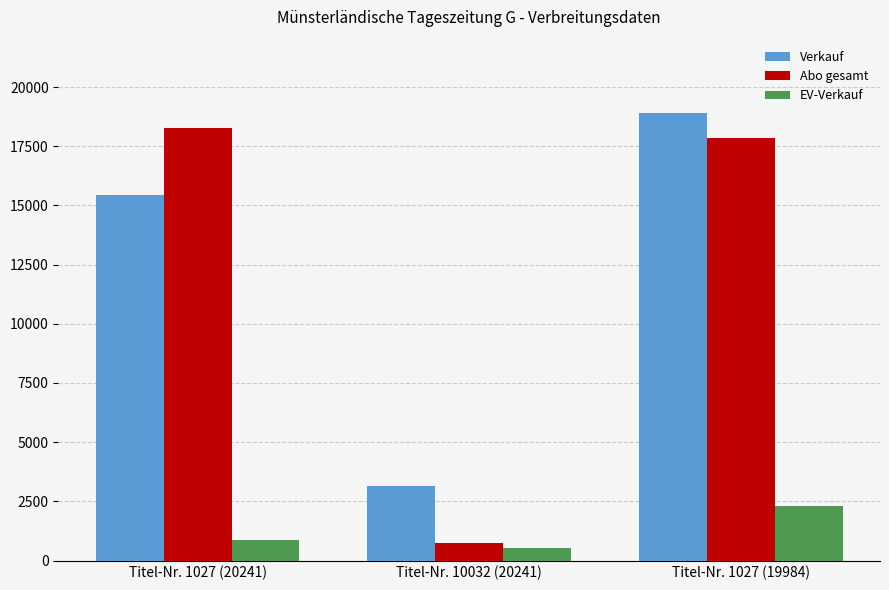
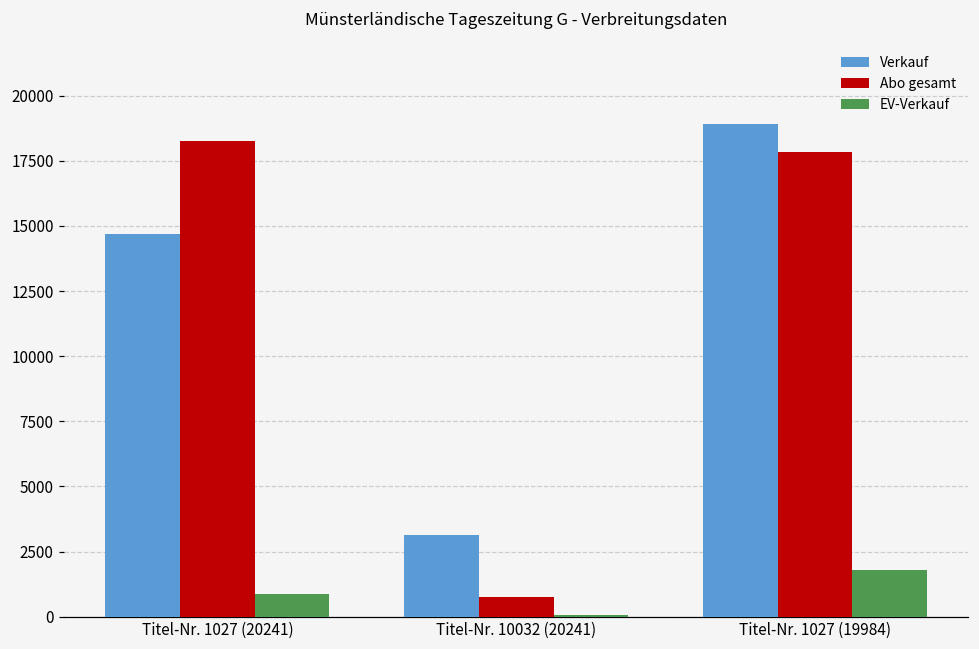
  {
    "Verkauf": {
-     "Titel-Nr. 1027 (20241)": 15400,
+     "Titel-Nr. 1027 (20241)": 14700,
      "Titel-Nr. 10032 (20241)": 3100,
      "Titel-Nr. 1027 (19984)": 18900
    },
    "Abo gesamt": {
      "Titel-Nr. 1027 (20241)": 18300,
      "Titel-Nr. 10032 (20241)": 700,
      "Titel-Nr. 1027 (19984)": 17800
    },
    "EV-Verkauf": {
      "Titel-Nr. 1027 (20241)": 900,
-     "Titel-Nr. 10032 (20241)": 500,
-     "Titel-Nr. 1027 (19984)": 2300
+     "Titel-Nr. 10032 (20241)": 0,
+     "Titel-Nr. 1027 (19984)": 1800
    }
  }
